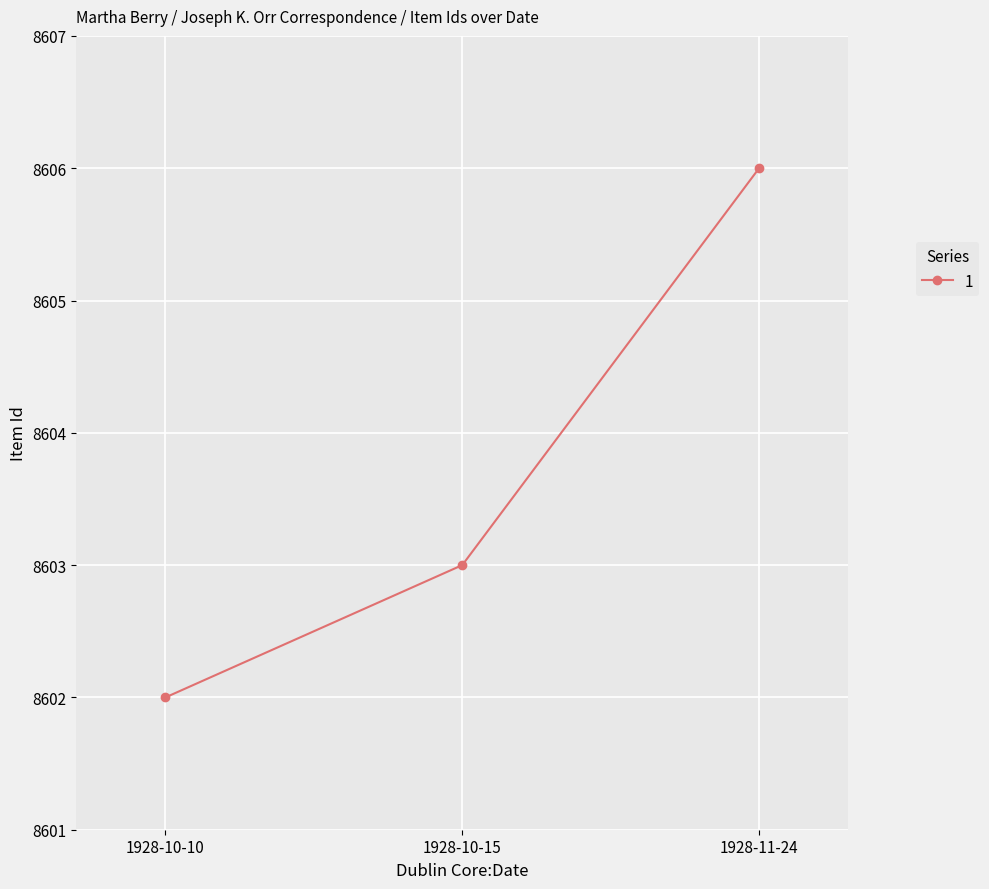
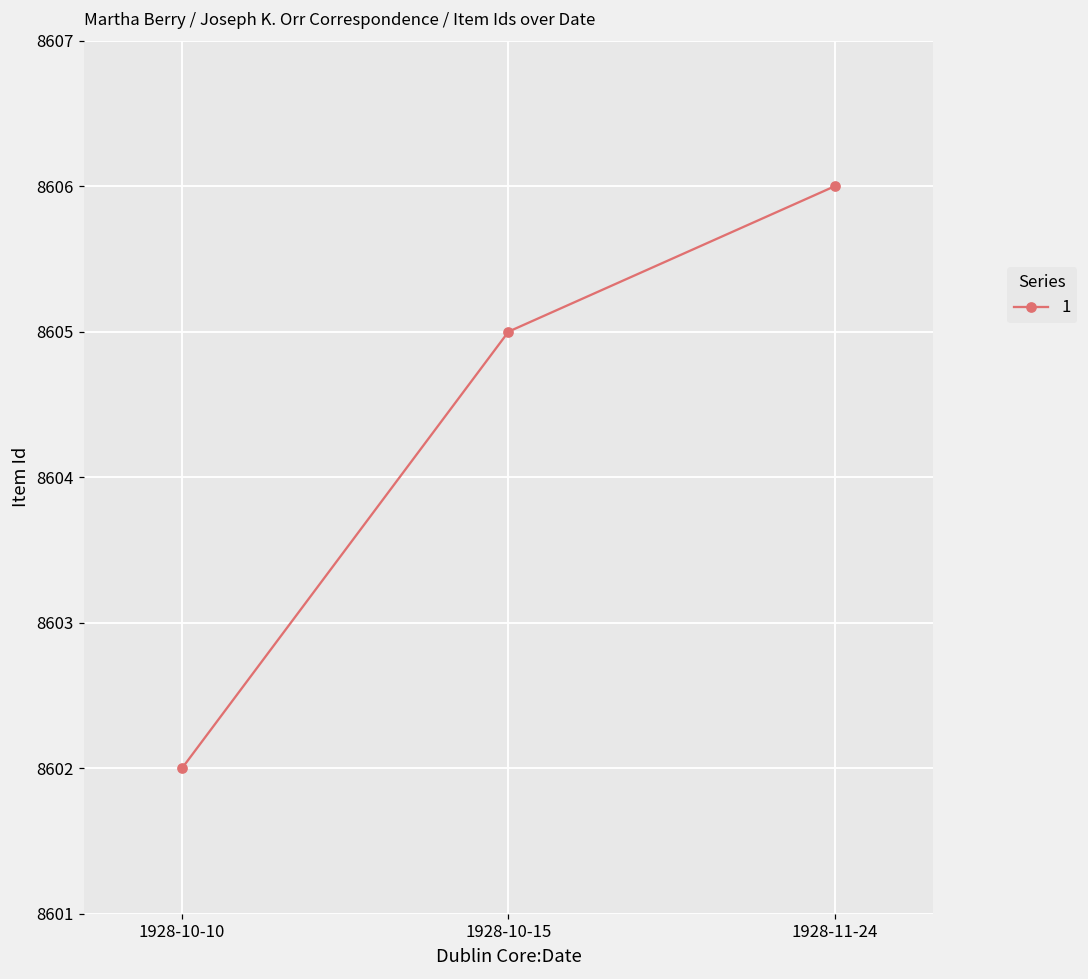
  {
    "1928-10-10": 8602,
-   "1928-10-15": 8603,
+   "1928-10-15": 8605,
    "1928-11-24": 8606
  }
